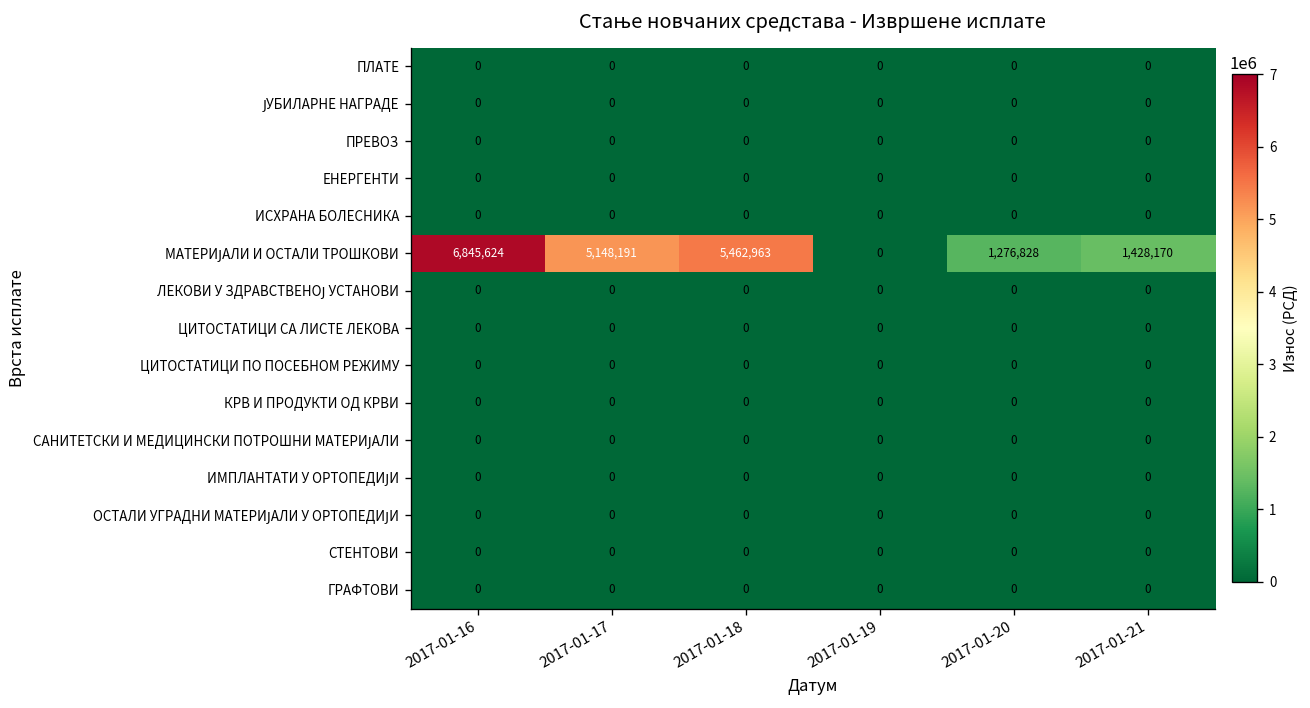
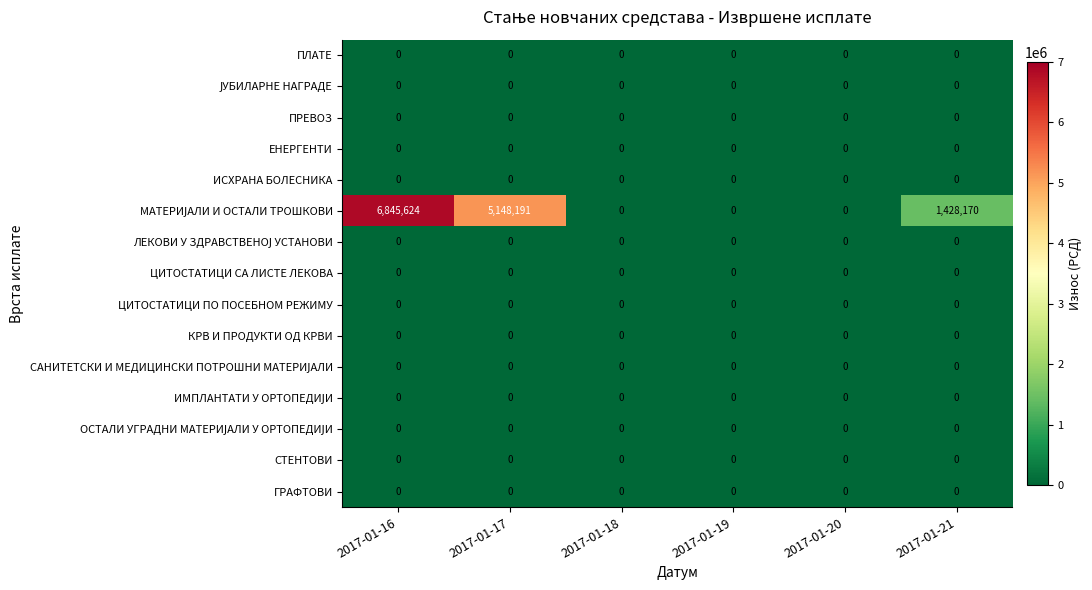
  {
    "ПЛАТЕ": {
      "2017-01-16": "0",
      "2017-01-17": "0",
      "2017-01-18": "0",
      "2017-01-19": "0",
      "2017-01-20": "0",
      "2017-01-21": "0"
    },
    "ЈУБИЛАРНЕ НАГРАДЕ": {
      "2017-01-16": "0",
      "2017-01-17": "0",
      "2017-01-18": "0",
      "2017-01-19": "0",
      "2017-01-20": "0",
      "2017-01-21": "0"
    },
    "ПРЕВОЗ": {
      "2017-01-16": "0",
      "2017-01-17": "0",
      "2017-01-18": "0",
      "2017-01-19": "0",
      "2017-01-20": "0",
      "2017-01-21": "0"
    },
    "ЕНЕРГЕНТИ": {
      "2017-01-16": "0",
      "2017-01-17": "0",
      "2017-01-18": "0",
      "2017-01-19": "0",
      "2017-01-20": "0",
      "2017-01-21": "0"
    },
    "ИСХРАНА БОЛЕСНИКА": {
      "2017-01-16": "0",
      "2017-01-17": "0",
      "2017-01-18": "0",
      "2017-01-19": "0",
      "2017-01-20": "0",
      "2017-01-21": "0"
    },
    "МАТЕРИЈАЛИ И ОСТАЛИ ТРОШКОВИ": {
      "2017-01-16": "6,845,624",
      "2017-01-17": "5,148,191",
-     "2017-01-18": "5,462,963",
+     "2017-01-18": "0",
      "2017-01-19": "0",
-     "2017-01-20": "1,276,828",
+     "2017-01-20": "0",
      "2017-01-21": "1,428,170"
    },
    "ЛЕКОВИ У ЗДРАВСТВЕНОЈ УСТАНОВИ": {
      "2017-01-16": "0",
      "2017-01-17": "0",
      "2017-01-18": "0",
      "2017-01-19": "0",
      "2017-01-20": "0",
      "2017-01-21": "0"
    },
    "ЦИТОСТАТИЦИ СА ЛИСТЕ ЛЕКОВА": {
      "2017-01-16": "0",
      "2017-01-17": "0",
      "2017-01-18": "0",
      "2017-01-19": "0",
      "2017-01-20": "0",
      "2017-01-21": "0"
    },
    "ЦИТОСТАТИЦИ ПО ПОСЕБНОМ РЕЖИМУ": {
      "2017-01-16": "0",
      "2017-01-17": "0",
      "2017-01-18": "0",
      "2017-01-19": "0",
      "2017-01-20": "0",
      "2017-01-21": "0"
    },
    "КРВ И ПРОДУКТИ ОД КРВИ": {
      "2017-01-16": "0",
      "2017-01-17": "0",
      "2017-01-18": "0",
      "2017-01-19": "0",
      "2017-01-20": "0",
      "2017-01-21": "0"
    },
    "САНИТЕТСКИ И МЕДИЦИНСКИ ПОТРОШНИ МАТЕРИЈАЛИ": {
      "2017-01-16": "0",
      "2017-01-17": "0",
      "2017-01-18": "0",
      "2017-01-19": "0",
      "2017-01-20": "0",
      "2017-01-21": "0"
    },
    "ИМПЛАНТАТИ У ОРТОПЕДИЈИ": {
      "2017-01-16": "0",
      "2017-01-17": "0",
      "2017-01-18": "0",
      "2017-01-19": "0",
      "2017-01-20": "0",
      "2017-01-21": "0"
    },
    "ОСТАЛИ УГРАДНИ МАТЕРИЈАЛИ У ОРТОПЕДИЈИ": {
      "2017-01-16": "0",
      "2017-01-17": "0",
      "2017-01-18": "0",
      "2017-01-19": "0",
      "2017-01-20": "0",
      "2017-01-21": "0"
    },
    "СТЕНТОВИ": {
      "2017-01-16": "0",
      "2017-01-17": "0",
      "2017-01-18": "0",
      "2017-01-19": "0",
      "2017-01-20": "0",
      "2017-01-21": "0"
    },
    "ГРАФТОВИ": {
      "2017-01-16": "0",
      "2017-01-17": "0",
      "2017-01-18": "0",
      "2017-01-19": "0",
      "2017-01-20": "0",
      "2017-01-21": "0"
    }
  }
